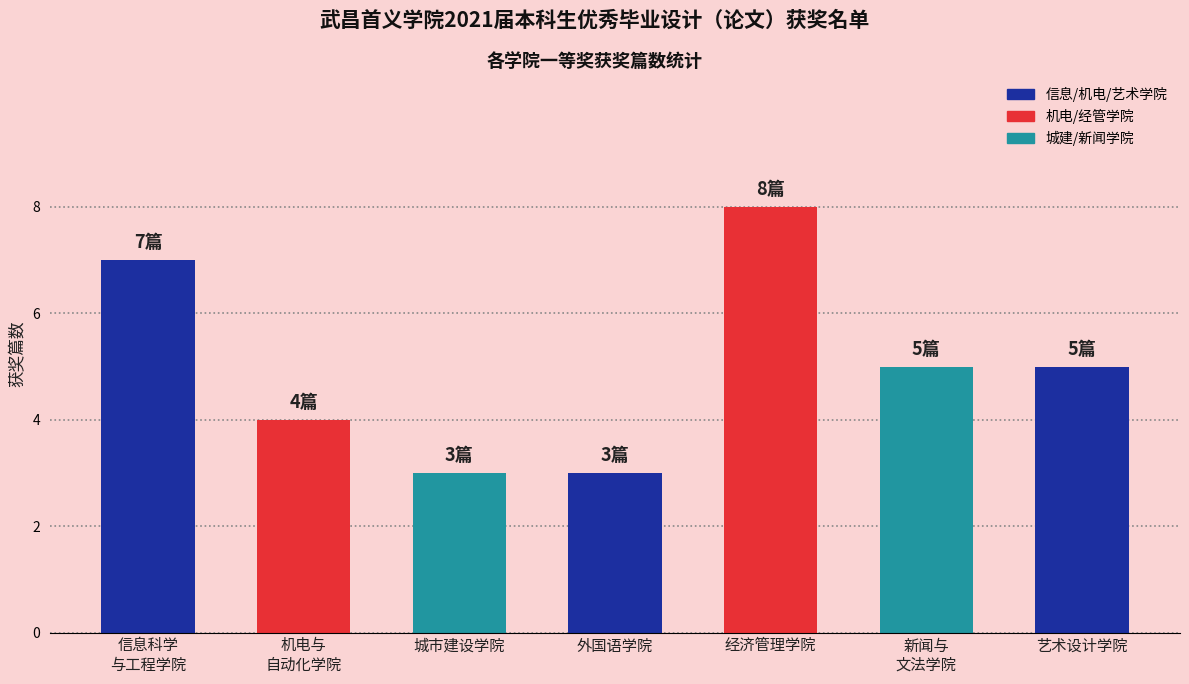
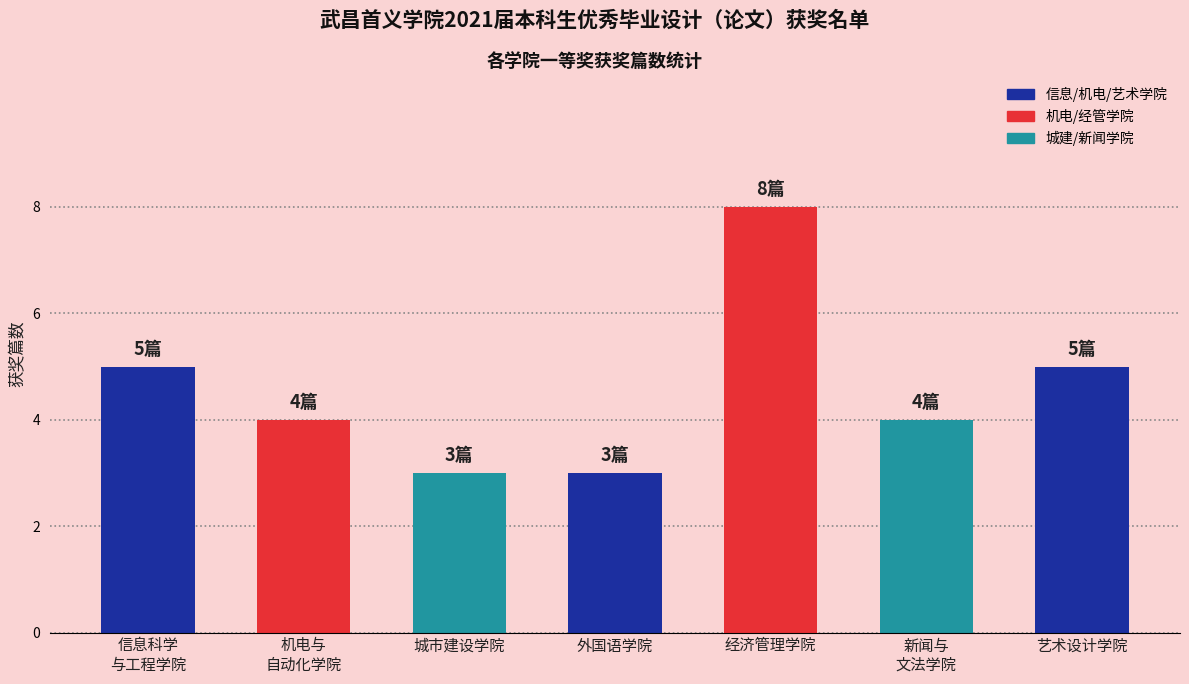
  {
-   "信息科学 与工程学院": "7篇",
+   "信息科学 与工程学院": "5篇",
    "机电与 自动化学院": "4篇",
    "城市建设学院": "3篇",
    "外国语学院": "3篇",
    "经济管理学院": "8篇",
-   "新闻与 文法学院": "5篇",
+   "新闻与 文法学院": "4篇",
    "艺术设计学院": "5篇"
  }
